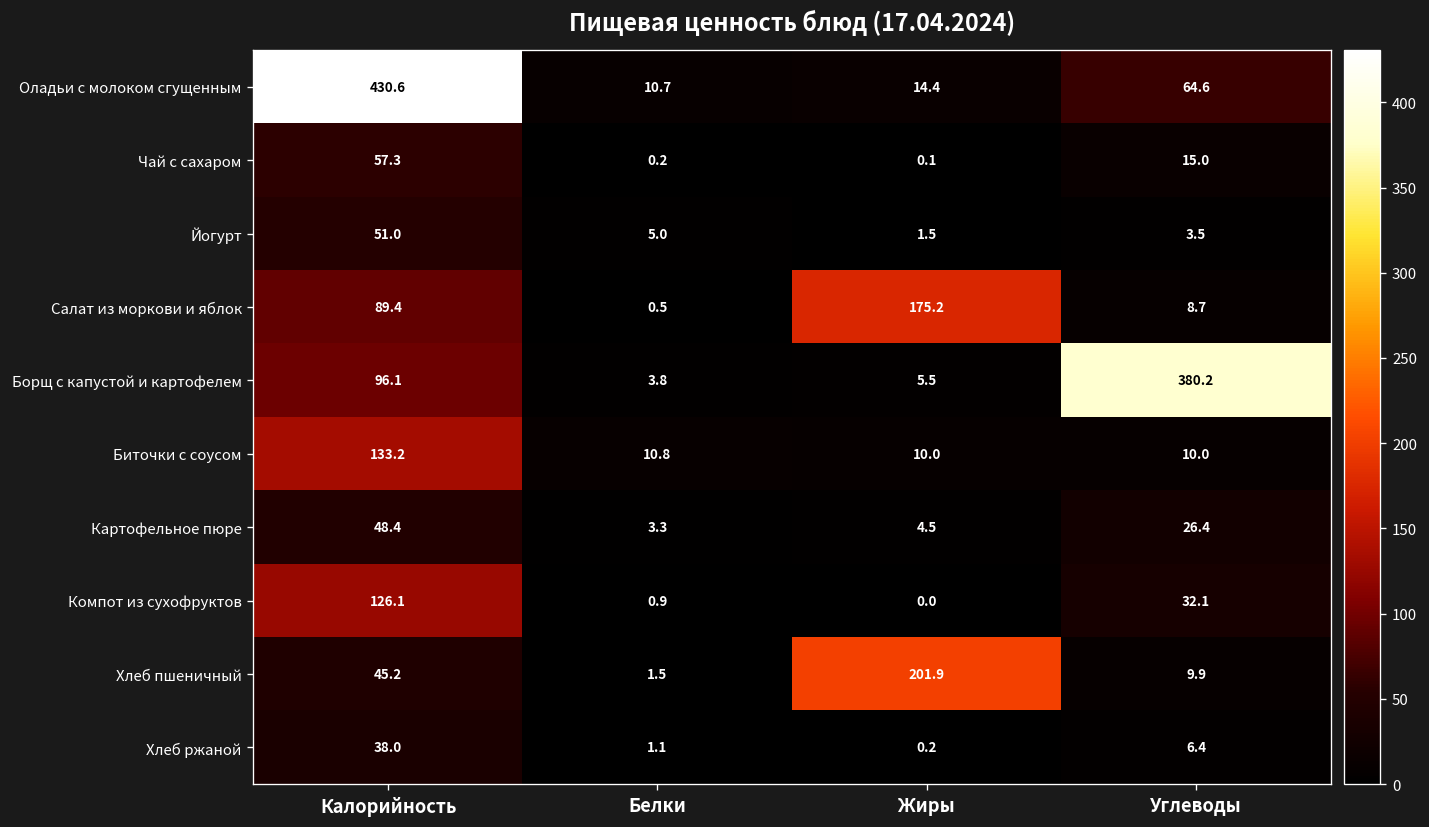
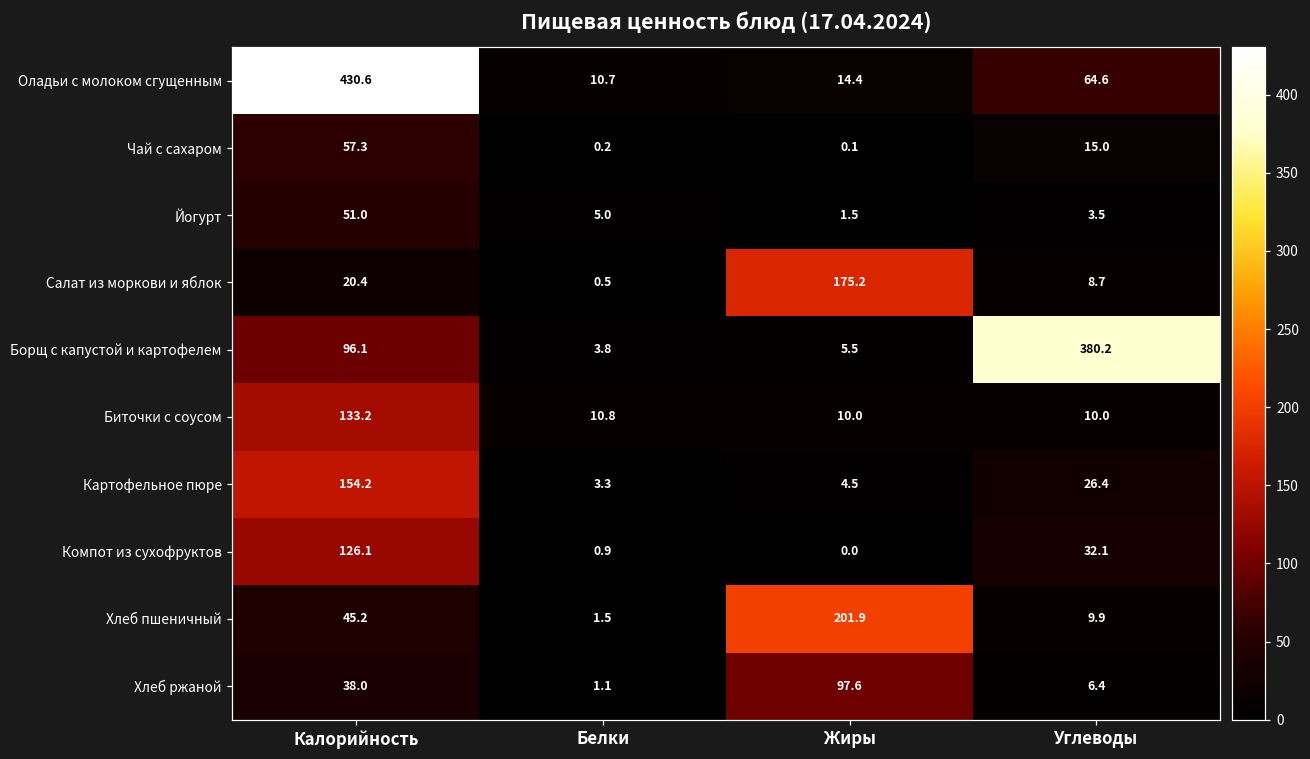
  {
    "Оладьи с молоком сгущенным": {
      "Калорийность": 430.6,
      "Белки": 10.7,
      "Жиры": 14.4,
      "Углеводы": 64.6
    },
    "Чай с сахаром": {
      "Калорийность": 57.3,
      "Белки": 0.2,
      "Жиры": 0.1,
      "Углеводы": 15.0
    },
    "Йогурт": {
      "Калорийность": 51.0,
      "Белки": 5.0,
      "Жиры": 1.5,
      "Углеводы": 3.5
    },
    "Салат из моркови и яблок": {
-     "Калорийность": 89.4,
+     "Калорийность": 20.4,
      "Белки": 0.5,
      "Жиры": 175.2,
      "Углеводы": 8.7
    },
    "Борщ с капустой и картофелем": {
      "Калорийность": 96.1,
      "Белки": 3.8,
      "Жиры": 5.5,
      "Углеводы": 380.2
    },
    "Биточки с соусом": {
      "Калорийность": 133.2,
      "Белки": 10.8,
      "Жиры": 10.0,
      "Углеводы": 10.0
    },
    "Картофельное пюре": {
-     "Калорийность": 48.4,
+     "Калорийность": 154.2,
      "Белки": 3.3,
      "Жиры": 4.5,
      "Углеводы": 26.4
    },
    "Компот из сухофруктов": {
      "Калорийность": 126.1,
      "Белки": 0.9,
      "Жиры": 0.0,
      "Углеводы": 32.1
    },
    "Хлеб пшеничный": {
      "Калорийность": 45.2,
      "Белки": 1.5,
      "Жиры": 201.9,
      "Углеводы": 9.9
    },
    "Хлеб ржаной": {
      "Калорийность": 38.0,
      "Белки": 1.1,
-     "Жиры": 0.2,
+     "Жиры": 97.6,
      "Углеводы": 6.4
    }
  }
